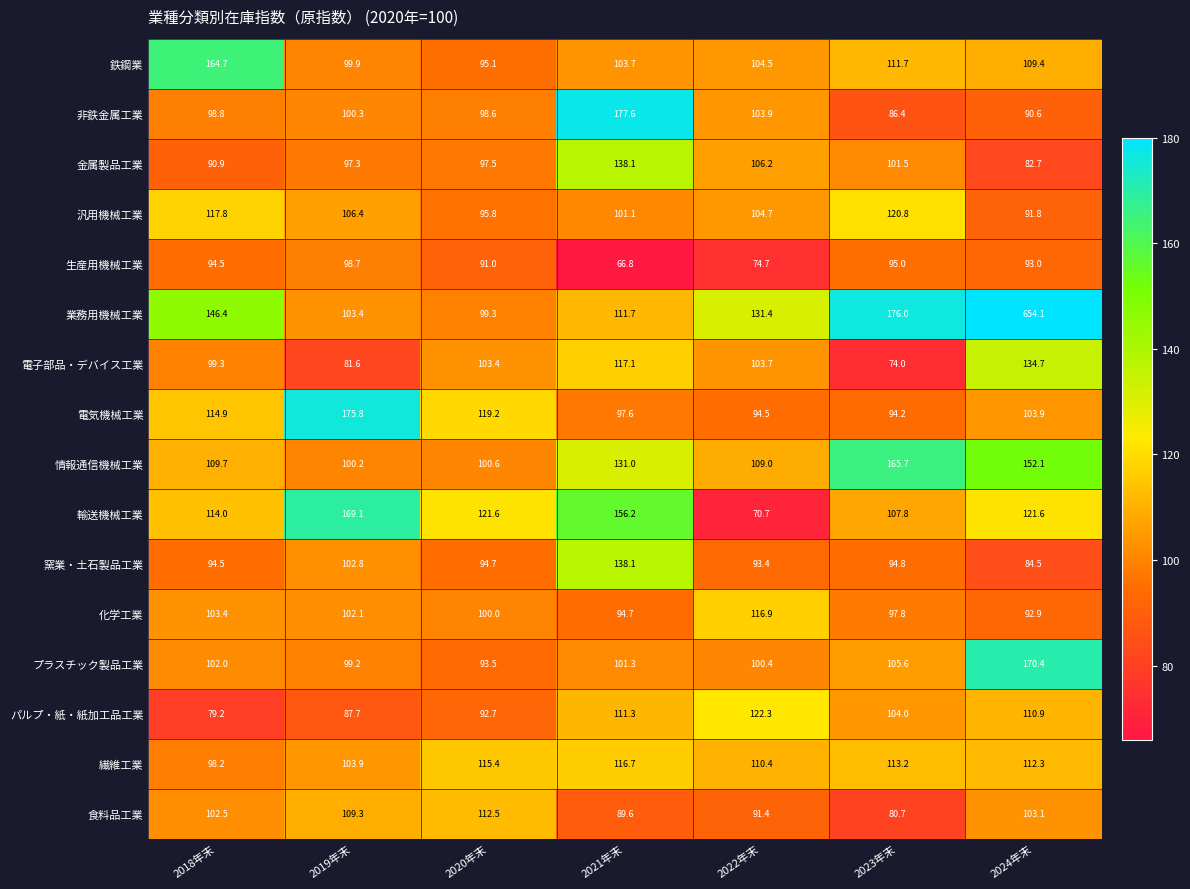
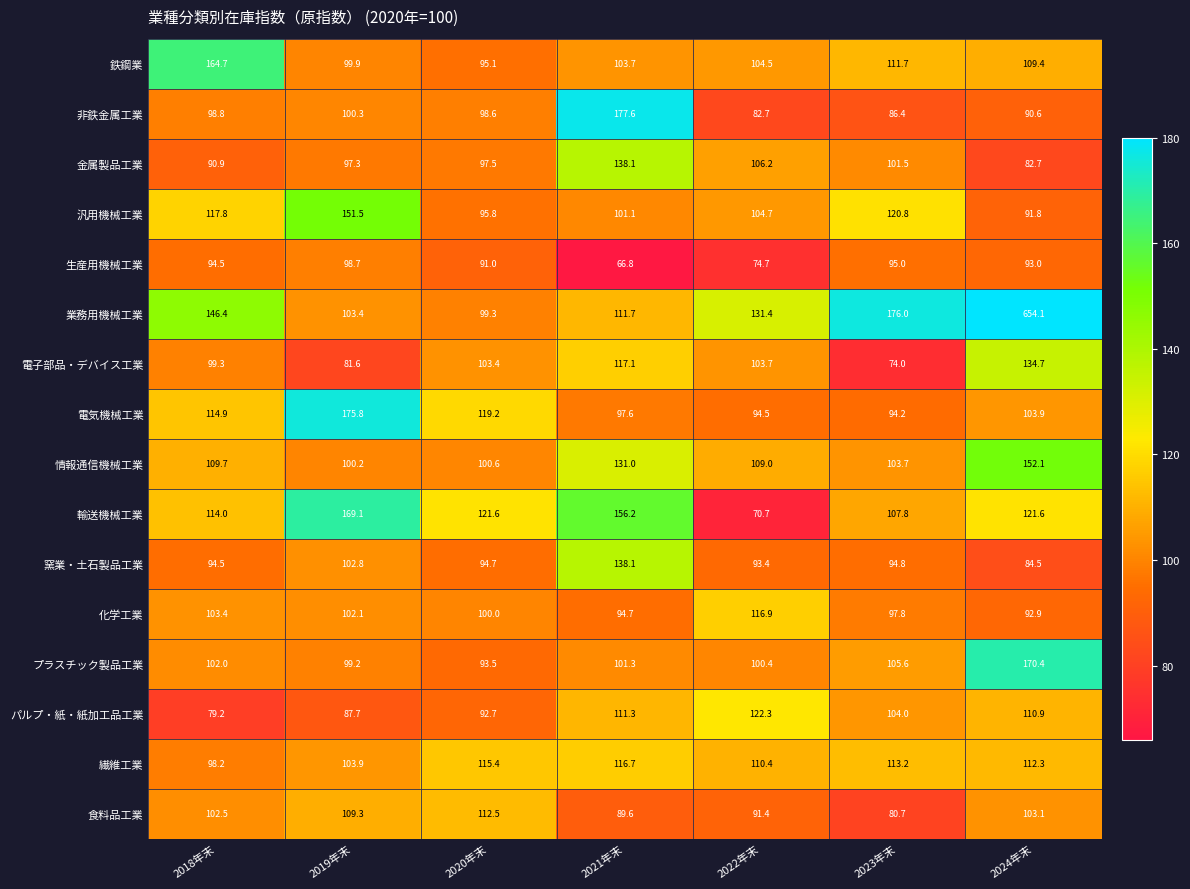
  {
    "鉄鋼業": {
      "2018年末": 164.7,
      "2019年末": 99.9,
      "2020年末": 95.1,
      "2021年末": 103.7,
      "2022年末": 104.5,
      "2023年末": 111.7,
      "2024年末": 109.4
    },
    "非鉄金属工業": {
      "2018年末": 98.8,
      "2019年末": 100.3,
      "2020年末": 98.6,
      "2021年末": 177.6,
-     "2022年末": 103.9,
+     "2022年末": 82.7,
      "2023年末": 86.4,
      "2024年末": 90.6
    },
    "金属製品工業": {
      "2018年末": 90.9,
      "2019年末": 97.3,
      "2020年末": 97.5,
      "2021年末": 138.1,
      "2022年末": 106.2,
      "2023年末": 101.5,
      "2024年末": 82.7
    },
    "汎用機械工業": {
      "2018年末": 117.8,
-     "2019年末": 106.4,
+     "2019年末": 151.5,
      "2020年末": 95.8,
      "2021年末": 101.1,
      "2022年末": 104.7,
      "2023年末": 120.8,
      "2024年末": 91.8
    },
    "生産用機械工業": {
      "2018年末": 94.5,
      "2019年末": 98.7,
      "2020年末": 91.0,
      "2021年末": 66.8,
      "2022年末": 74.7,
      "2023年末": 95.0,
      "2024年末": 93.0
    },
    "業務用機械工業": {
      "2018年末": 146.4,
      "2019年末": 103.4,
      "2020年末": 99.3,
      "2021年末": 111.7,
      "2022年末": 131.4,
      "2023年末": 176.0,
      "2024年末": 654.1
    },
    "電子部品・デバイス工業": {
      "2018年末": 99.3,
      "2019年末": 81.6,
      "2020年末": 103.4,
      "2021年末": 117.1,
      "2022年末": 103.7,
      "2023年末": 74.0,
      "2024年末": 134.7
    },
    "電気機械工業": {
      "2018年末": 114.9,
      "2019年末": 175.8,
      "2020年末": 119.2,
      "2021年末": 97.6,
      "2022年末": 94.5,
      "2023年末": 94.2,
      "2024年末": 103.9
    },
    "情報通信機械工業": {
      "2018年末": 109.7,
      "2019年末": 100.2,
      "2020年末": 100.6,
      "2021年末": 131.0,
      "2022年末": 109.0,
-     "2023年末": 165.7,
+     "2023年末": 103.7,
      "2024年末": 152.1
    },
    "輸送機械工業": {
      "2018年末": 114.0,
      "2019年末": 169.1,
      "2020年末": 121.6,
      "2021年末": 156.2,
      "2022年末": 70.7,
      "2023年末": 107.8,
      "2024年末": 121.6
    },
    "窯業・土石製品工業": {
      "2018年末": 94.5,
      "2019年末": 102.8,
      "2020年末": 94.7,
      "2021年末": 138.1,
      "2022年末": 93.4,
      "2023年末": 94.8,
      "2024年末": 84.5
    },
    "化学工業": {
      "2018年末": 103.4,
      "2019年末": 102.1,
      "2020年末": 100.0,
      "2021年末": 94.7,
      "2022年末": 116.9,
      "2023年末": 97.8,
      "2024年末": 92.9
    },
    "プラスチック製品工業": {
      "2018年末": 102.0,
      "2019年末": 99.2,
      "2020年末": 93.5,
      "2021年末": 101.3,
      "2022年末": 100.4,
      "2023年末": 105.6,
      "2024年末": 170.4
    },
    "パルプ・紙・紙加工品工業": {
      "2018年末": 79.2,
      "2019年末": 87.7,
      "2020年末": 92.7,
      "2021年末": 111.3,
      "2022年末": 122.3,
      "2023年末": 104.0,
      "2024年末": 110.9
    },
    "繊維工業": {
      "2018年末": 98.2,
      "2019年末": 103.9,
      "2020年末": 115.4,
      "2021年末": 116.7,
      "2022年末": 110.4,
      "2023年末": 113.2,
      "2024年末": 112.3
    },
    "食料品工業": {
      "2018年末": 102.5,
      "2019年末": 109.3,
      "2020年末": 112.5,
      "2021年末": 89.6,
      "2022年末": 91.4,
      "2023年末": 80.7,
      "2024年末": 103.1
    }
  }
